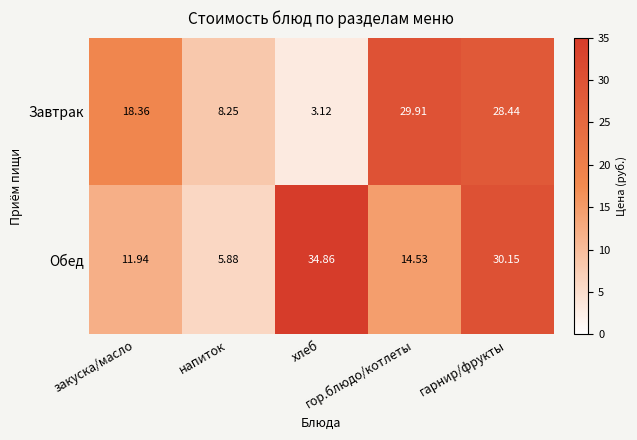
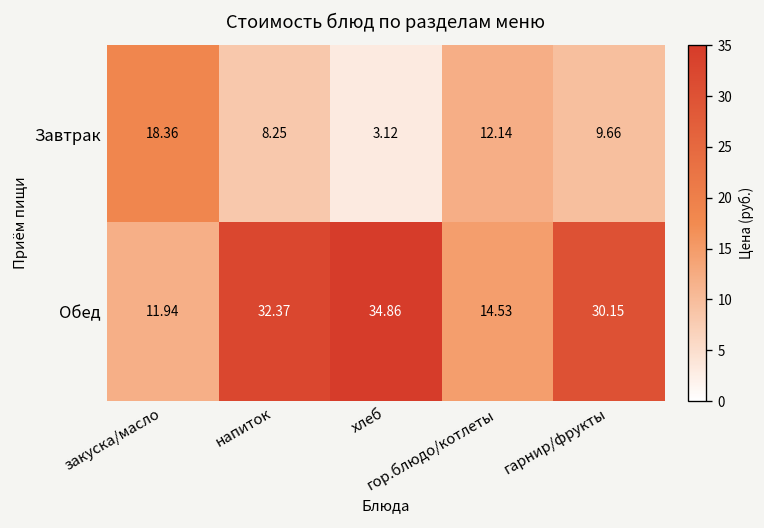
  {
    "Завтрак": {
      "закуска/масло": 18.36,
      "напиток": 8.25,
      "хлеб": 3.12,
-     "гор.блюдо/котлеты": 29.91,
-     "гарнир/фрукты": 28.44
+     "гор.блюдо/котлеты": 12.14,
+     "гарнир/фрукты": 9.66
    },
    "Обед": {
      "закуска/масло": 11.94,
-     "напиток": 5.88,
+     "напиток": 32.37,
      "хлеб": 34.86,
      "гор.блюдо/котлеты": 14.53,
      "гарнир/фрукты": 30.15
    }
  }
